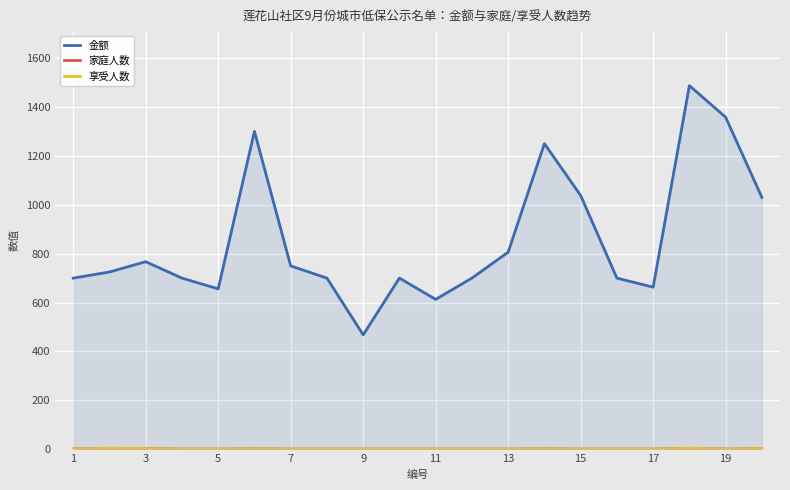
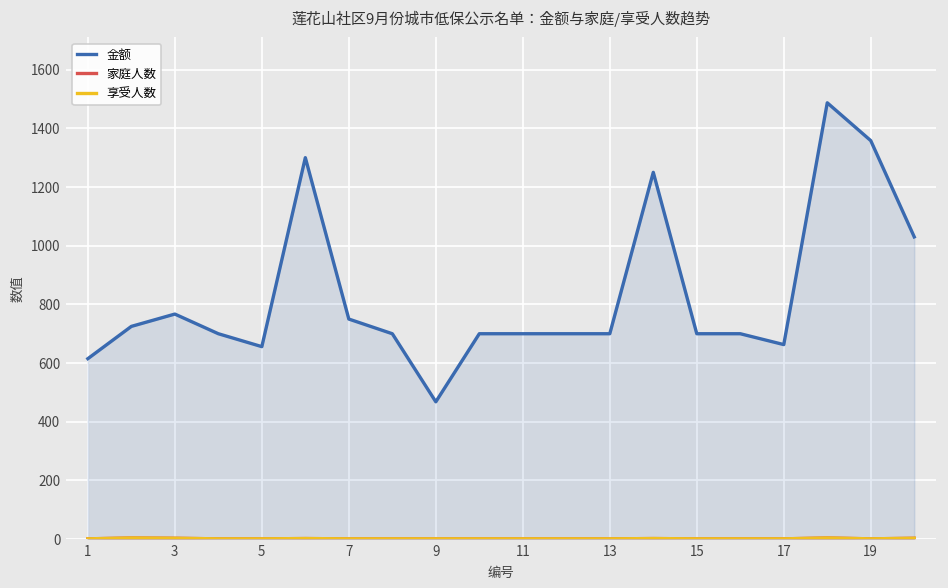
  {
    "金额": {
-     "1": 700,
+     "1": 620,
      "3": 770,
      "5": 660,
      "7": 750,
      "9": 470,
-     "11": 610,
-     "13": 810,
-     "15": 1040,
+     "11": 700,
+     "13": 700,
+     "15": 700,
      "17": 660,
      "19": 1360
    },
    "享受人数": {
      "1": 0,
      "3": 0,
      "5": 0,
      "7": 0,
      "9": 0,
      "11": 0,
      "13": 0,
      "15": 0,
      "17": 0,
      "19": 0
    }
  }
